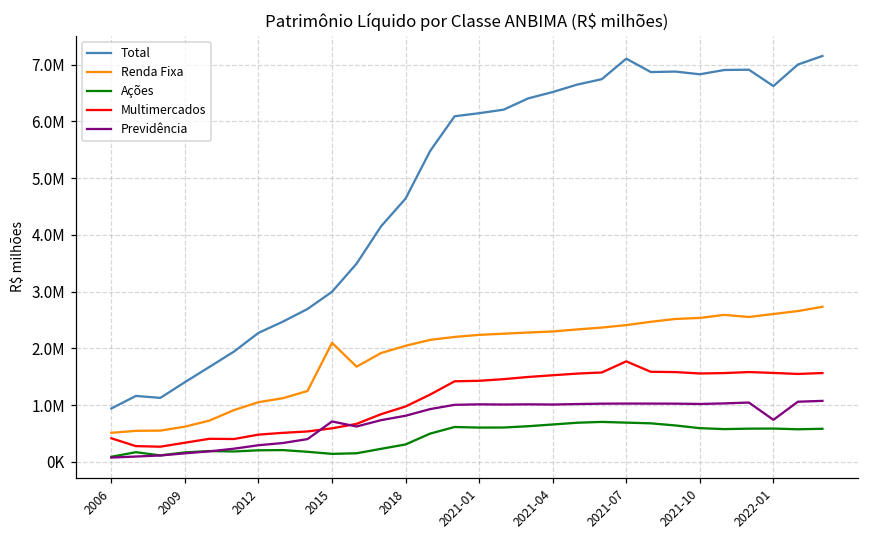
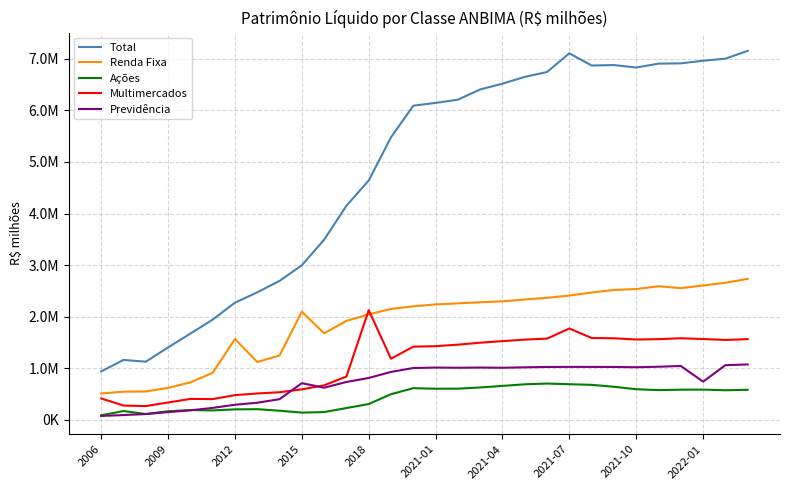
  {
    "Total": {
      "2006": 900000,
      "2009": 1400000,
      "2012": 2300000,
      "2015": 3000000,
      "2018": 4600000,
      "2021-01": 6100000,
      "2021-04": 6500000,
      "2021-07": 7100000,
      "2021-10": 6800000,
-     "2022-01": 6600000
+     "2022-01": 7000000
    },
    "Renda Fixa": {
      "2006": 500000,
      "2009": 600000,
-     "2012": 1100000,
+     "2012": 1600000,
      "2015": 2100000,
      "2018": 2000000,
      "2021-01": 2200000,
      "2021-04": 2300000,
      "2021-07": 2400000,
      "2021-10": 2500000,
      "2022-01": 2600000
    },
    "Ações": {
      "2012": 200000,
      "2015": 100000,
      "2018": 300000,
      "2021-01": 600000,
      "2021-04": 700000,
      "2021-07": 700000,
      "2021-10": 600000,
      "2022-01": 600000
    },
    "Multimercados": {
      "2006": 400000,
      "2009": 300000,
      "2012": 500000,
      "2015": 600000,
-     "2018": 1000000,
+     "2018": 2100000,
      "2021-01": 1400000,
      "2021-04": 1500000,
      "2021-07": 1800000,
      "2021-10": 1600000,
      "2022-01": 1600000
    },
    "Previdência": {
      "2012": 300000,
      "2015": 700000,
      "2018": 800000,
      "2021-01": 1000000,
      "2021-04": 1000000,
      "2021-07": 1000000,
      "2021-10": 1000000,
      "2022-01": 700000
    }
  }
